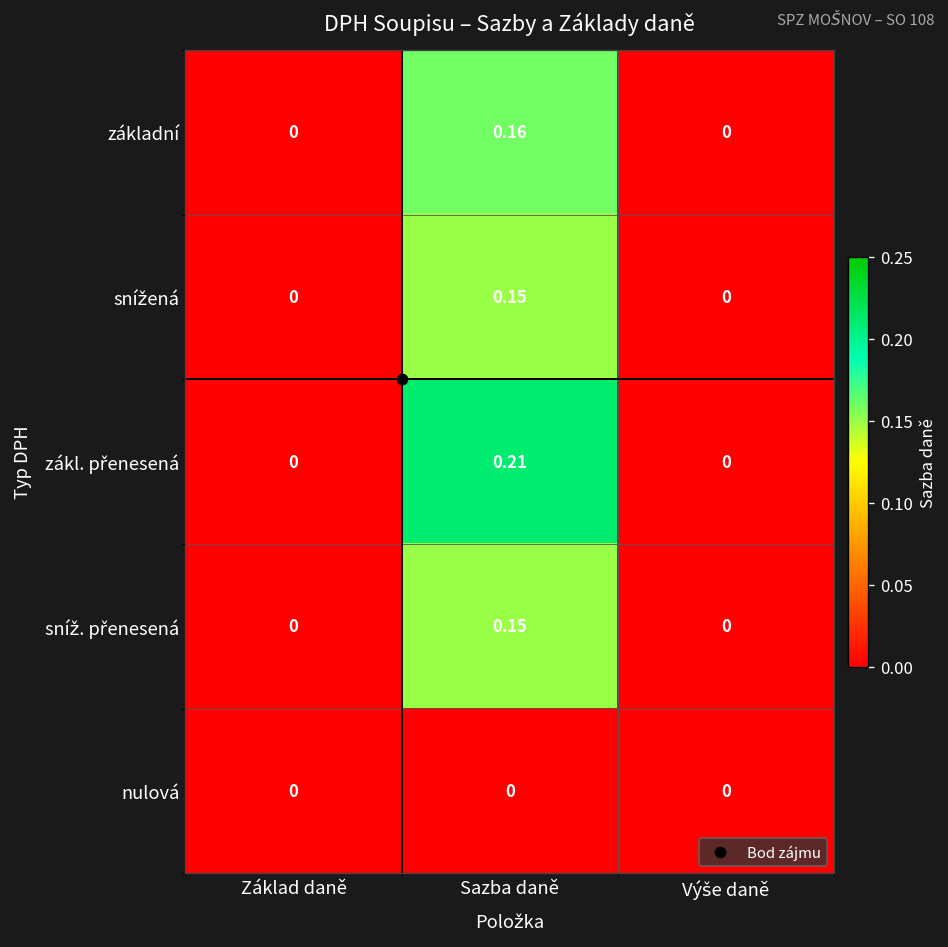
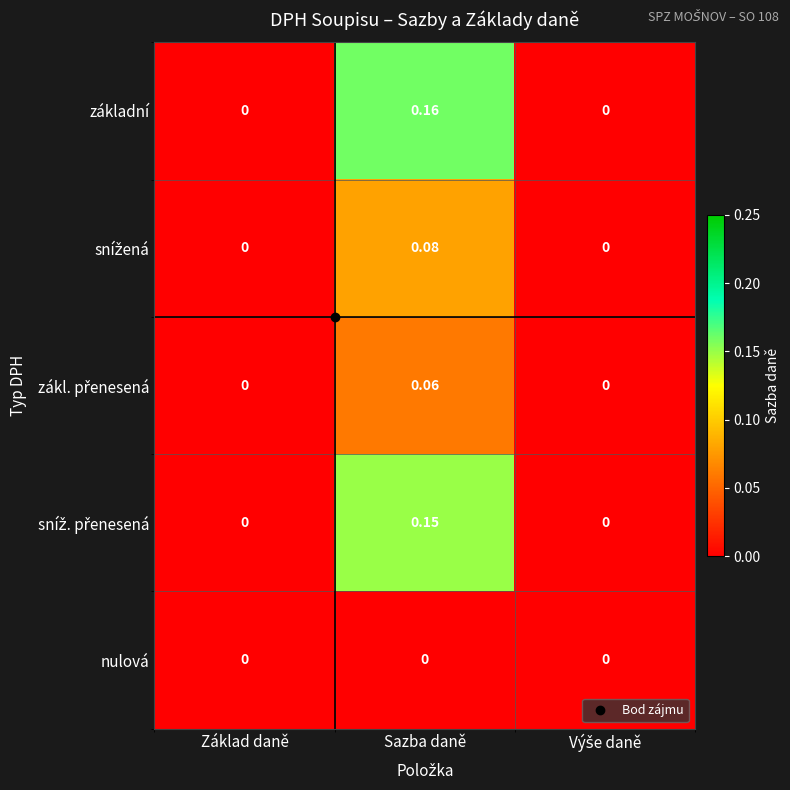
  {
    "základní": {
      "Základ daně": 0,
      "Sazba daně": 0.16,
      "Výše daně": 0
    },
    "snížená": {
      "Základ daně": 0,
-     "Sazba daně": 0.15,
+     "Sazba daně": 0.08,
      "Výše daně": 0
    },
    "zákl. přenesená": {
      "Základ daně": 0,
-     "Sazba daně": 0.21,
+     "Sazba daně": 0.06,
      "Výše daně": 0
    },
    "sníž. přenesená": {
      "Základ daně": 0,
      "Sazba daně": 0.15,
      "Výše daně": 0
    },
    "nulová": {
      "Základ daně": 0,
      "Sazba daně": 0,
      "Výše daně": 0
    }
  }
